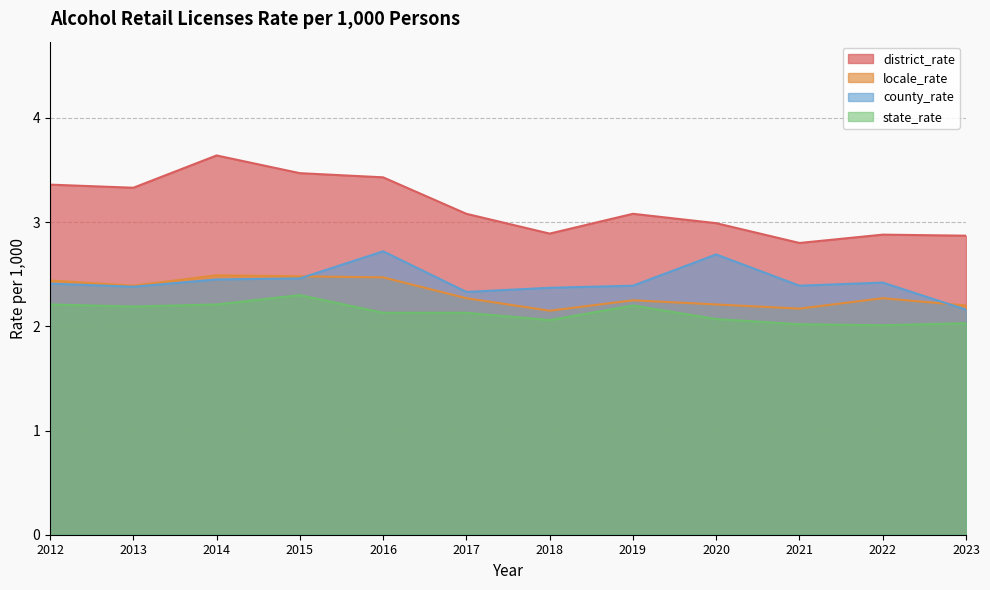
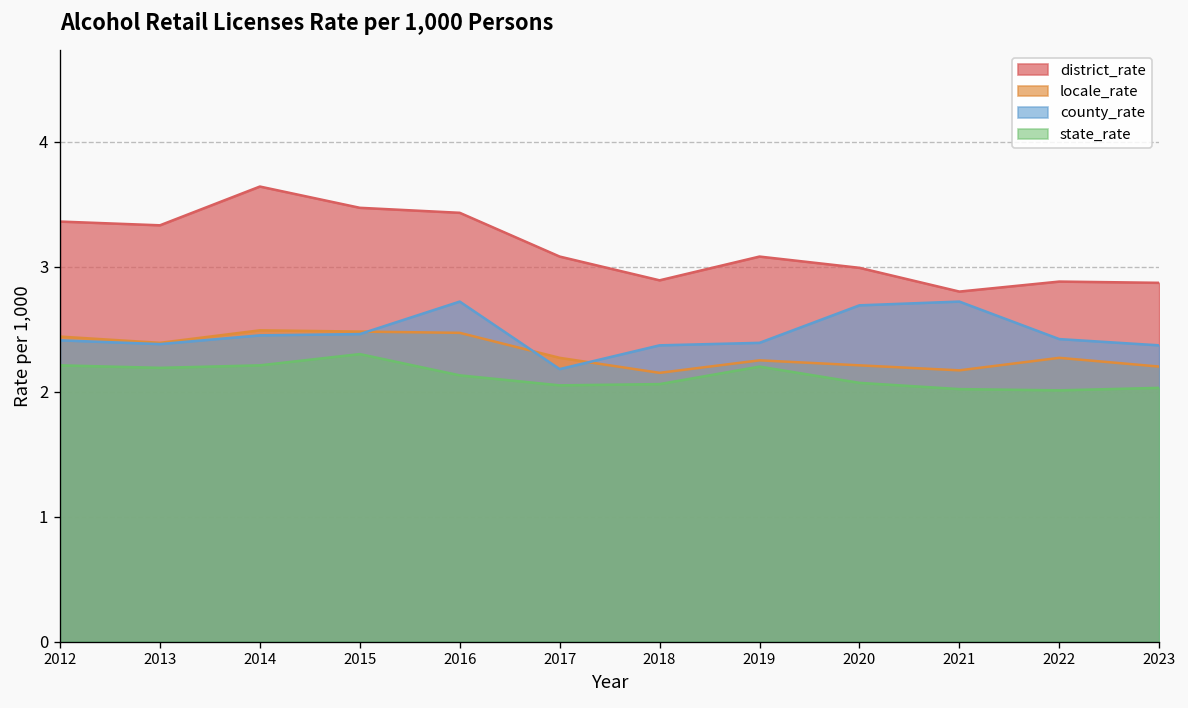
  {
    "county_rate": {
      "2012": 2.41,
      "2014": 2.45,
      "2016": 2.72,
-     "2017": 2.33,
+     "2017": 2.18,
      "2018": 2.37,
      "2019": 2.39,
      "2020": 2.69,
-     "2021": 2.39,
+     "2021": 2.72,
      "2022": 2.42,
-     "2023": 2.16
+     "2023": 2.37
    },
    "state_rate": {
      "2012": 2.21,
      "2013": 2.19,
      "2014": 2.21,
      "2015": 2.30,
      "2016": 2.13,
-     "2017": 2.13,
+     "2017": 2.05,
      "2018": 2.06,
      "2019": 2.20,
      "2020": 2.07,
      "2021": 2.02,
      "2022": 2.01,
      "2023": 2.03
    }
  }
